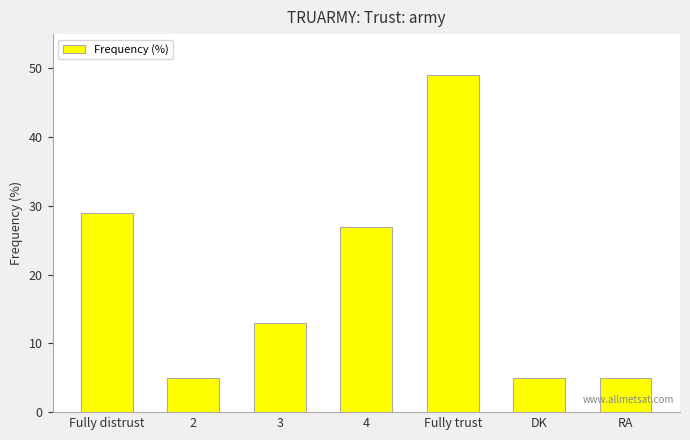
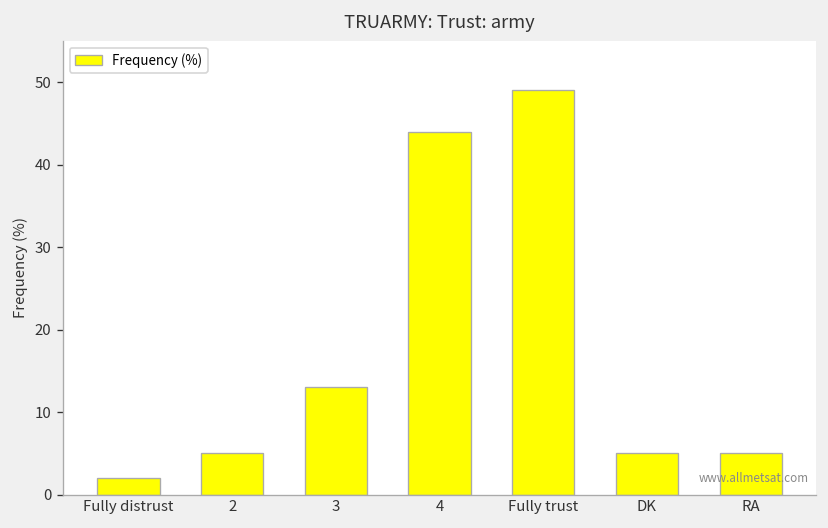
  {
-   "Fully distrust": 29,
+   "Fully distrust": 2,
    "2": 5,
    "3": 13,
-   "4": 27,
+   "4": 44,
    "Fully trust": 49,
    "DK": 5,
    "RA": 5
  }
